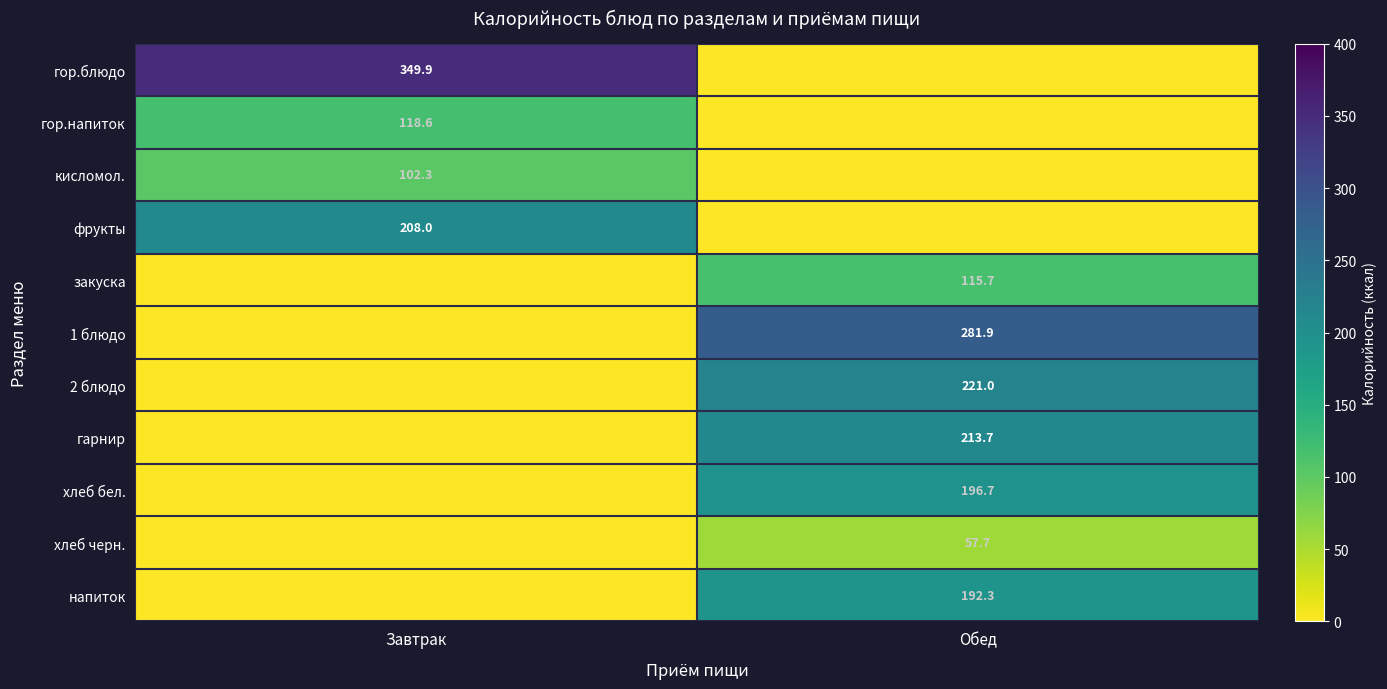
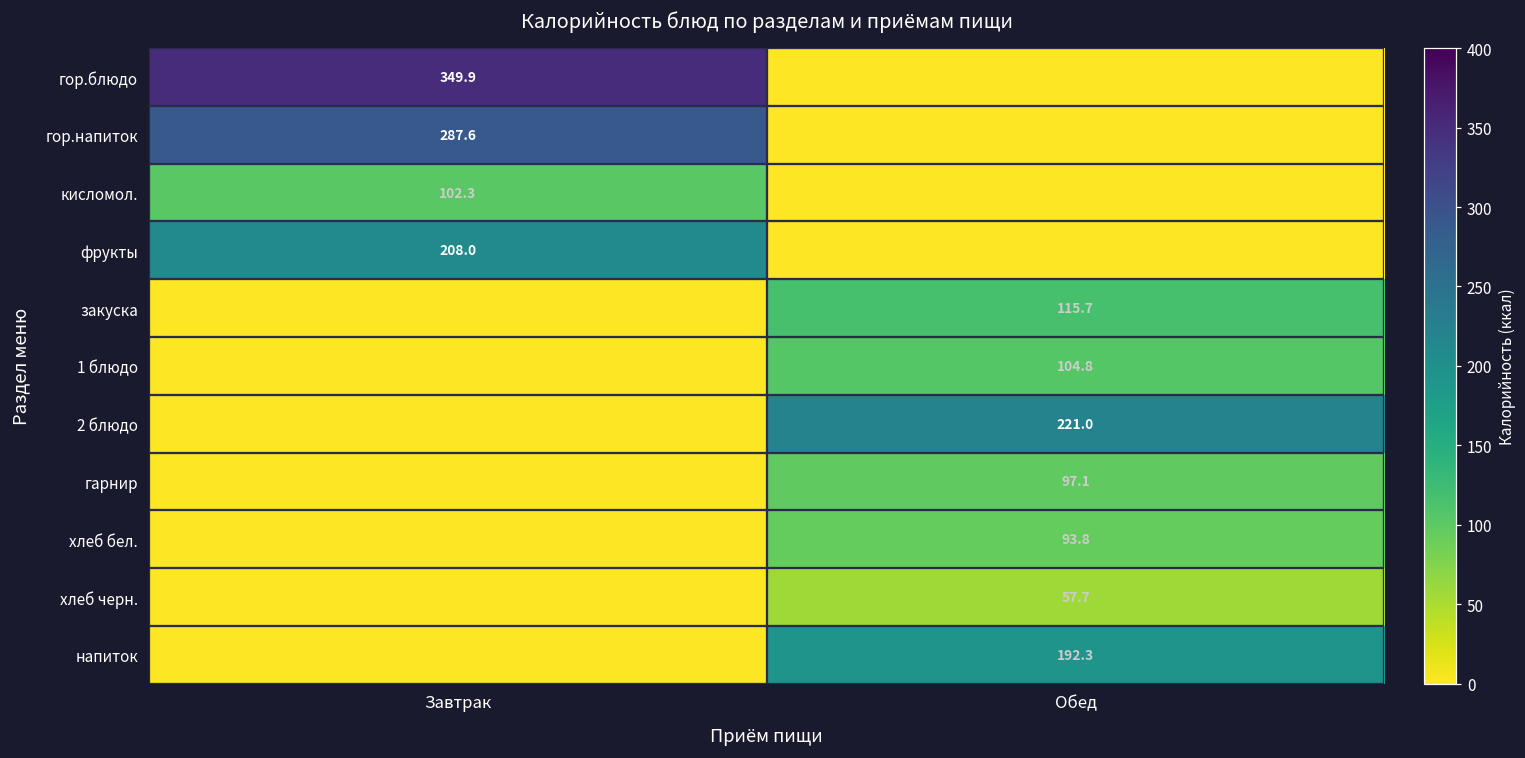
  {
    "гор.блюдо": {
      "Завтрак": 349.9
    },
    "гор.напиток": {
-     "Завтрак": 118.6
+     "Завтрак": 287.6
    },
    "кисломол.": {
      "Завтрак": 102.3
    },
    "фрукты": {
      "Завтрак": 208.0
    },
    "закуска": {
      "Обед": 115.7
    },
    "1 блюдо": {
-     "Обед": 281.9
+     "Обед": 104.8
    },
    "2 блюдо": {
      "Обед": 221.0
    },
    "гарнир": {
-     "Обед": 213.7
+     "Обед": 97.1
    },
    "хлеб бел.": {
-     "Обед": 196.7
+     "Обед": 93.8
    },
    "хлеб черн.": {
      "Обед": 57.7
    },
    "напиток": {
      "Обед": 192.3
    }
  }
